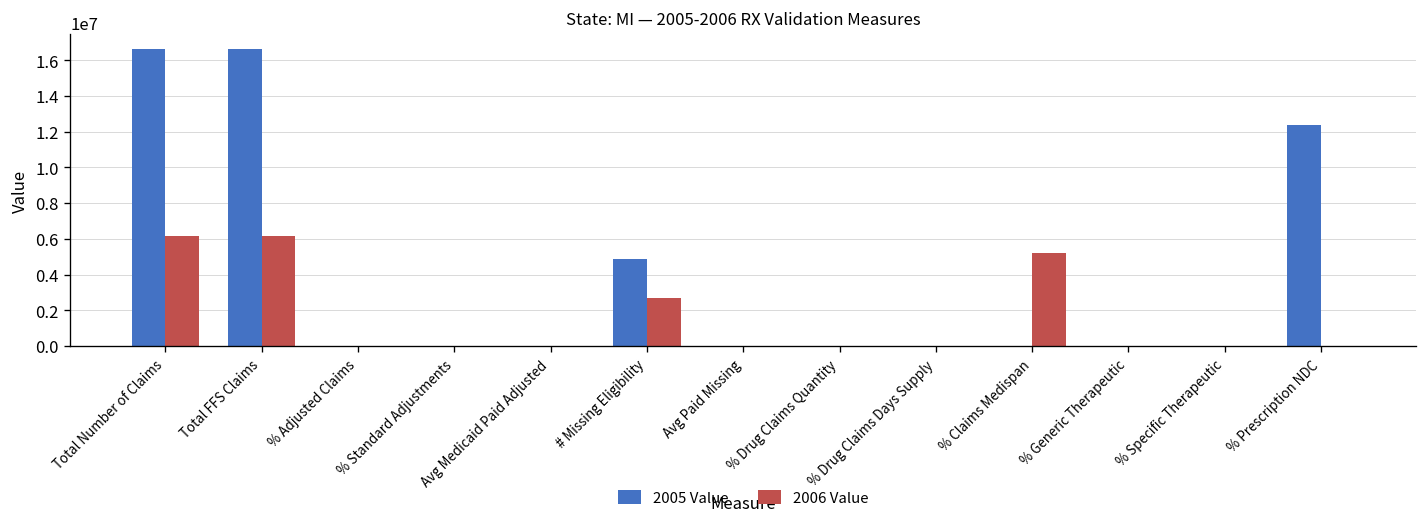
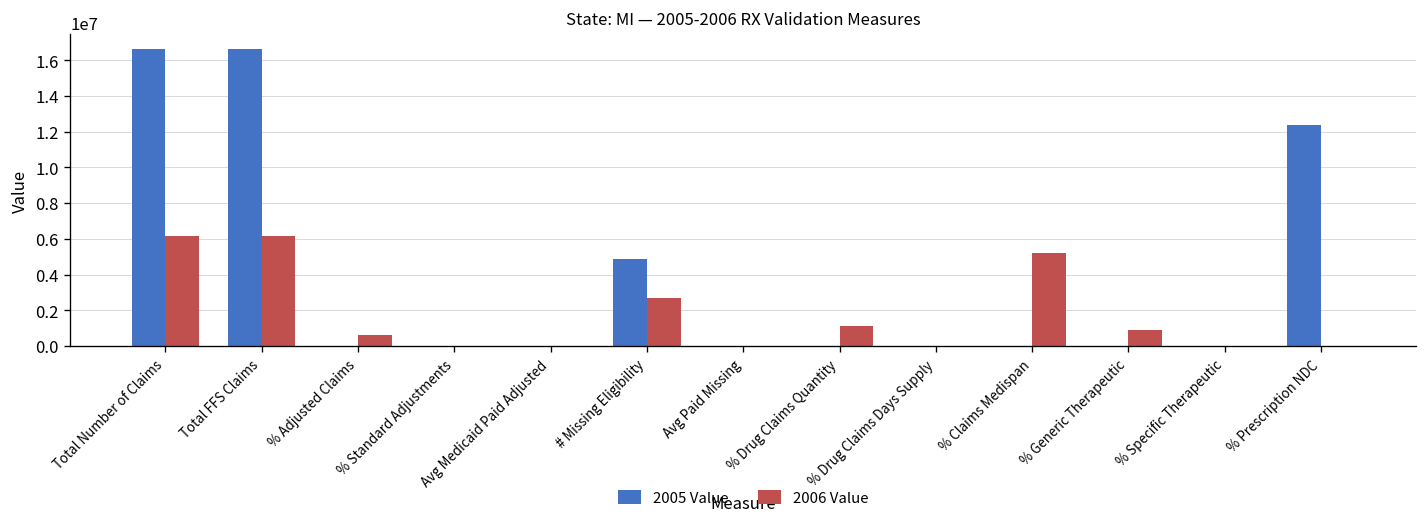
  {
    "2005 Value": {
      "Total Number of Claims": 16600000,
      "Total FFS Claims": 16600000,
      "# Missing Eligibility": 4900000,
      "Avg Paid Missing": 0,
      "% Prescription NDC": 12400000
    },
    "2006 Value": {
      "Total Number of Claims": 6200000,
      "Total FFS Claims": 6200000,
-     "% Adjusted Claims": 0,
+     "% Adjusted Claims": 600000,
      "# Missing Eligibility": 2700000,
-     "% Drug Claims Quantity": 0,
+     "% Drug Claims Quantity": 1100000,
      "% Claims Medispan": 5200000,
-     "% Generic Therapeutic": 0
+     "% Generic Therapeutic": 900000
    }
  }
